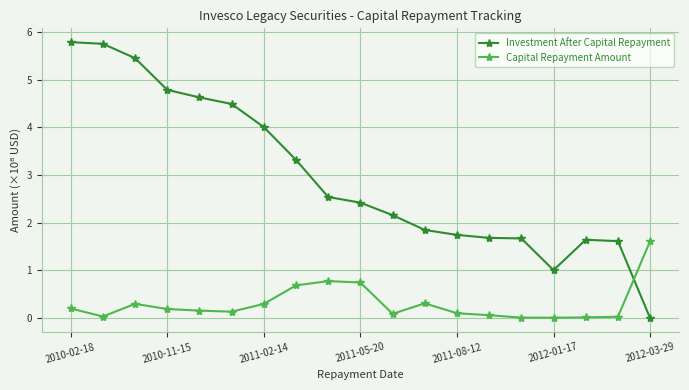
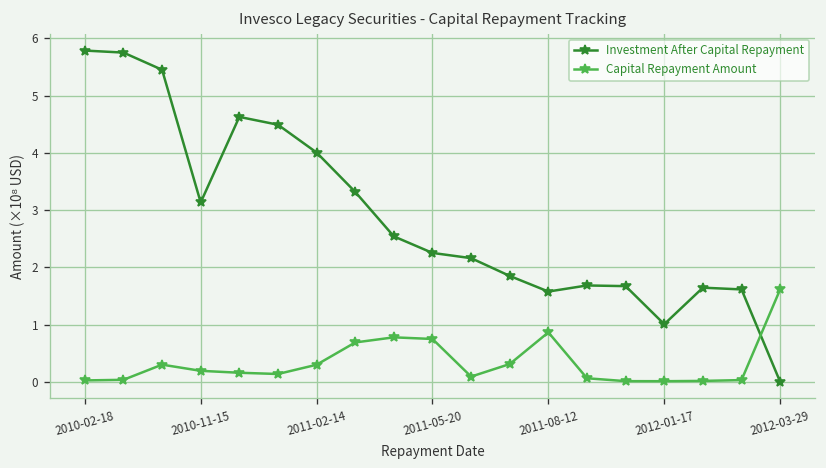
  {
    "Investment After Capital Repayment": {
      "2010-02-18": 5.8,
-     "2010-11-15": 4.8,
+     "2010-11-15": 3.1,
      "2011-02-14": 4.0,
-     "2011-05-20": 2.4,
-     "2011-08-12": 1.7,
+     "2011-05-20": 2.3,
+     "2011-08-12": 1.6,
      "2012-01-17": 1.0,
      "2012-03-29": 0.0
    },
    "Capital Repayment Amount": {
-     "2010-02-18": 0.2,
+     "2010-02-18": 0.0,
      "2010-11-15": 0.2,
      "2011-02-14": 0.3,
      "2011-05-20": 0.7,
-     "2011-08-12": 0.1,
+     "2011-08-12": 0.9,
      "2012-01-17": 0.0,
      "2012-03-29": 1.6
    }
  }
